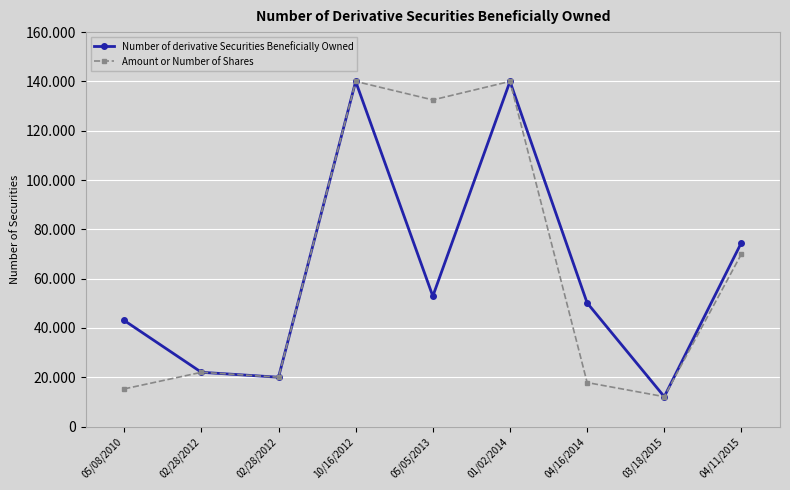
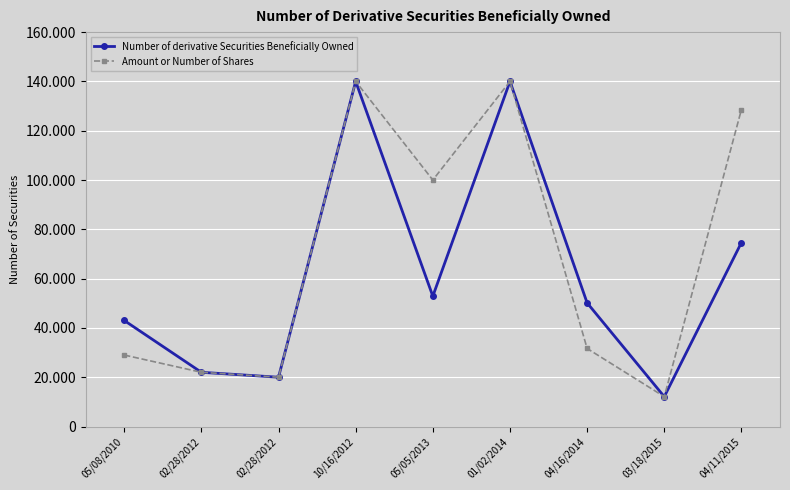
  {
    "Number of derivative Securities Beneficially Owned": {
      "05/08/2010": 43,
      "05/05/2013": 53,
      "04/16/2014": 50,
      "04/11/2015": 75
    },
    "Amount or Number of Shares": {
-     "05/08/2010": 15,
-     "05/05/2013": 132,
-     "04/16/2014": 18,
-     "04/11/2015": 70
+     "05/08/2010": 29,
+     "05/05/2013": 100,
+     "04/16/2014": 32,
+     "04/11/2015": 129
    }
  }
